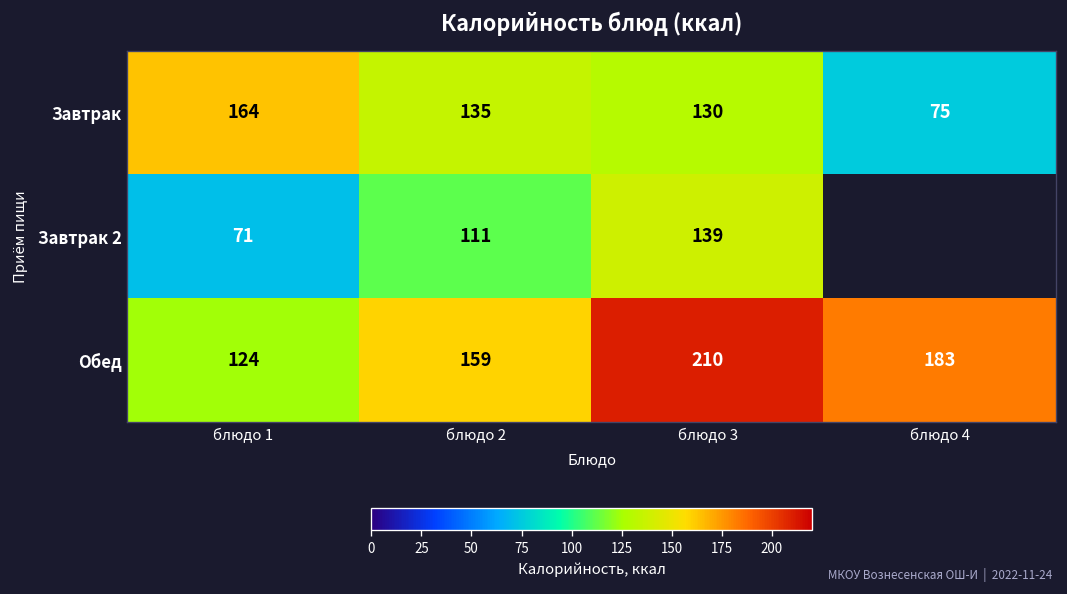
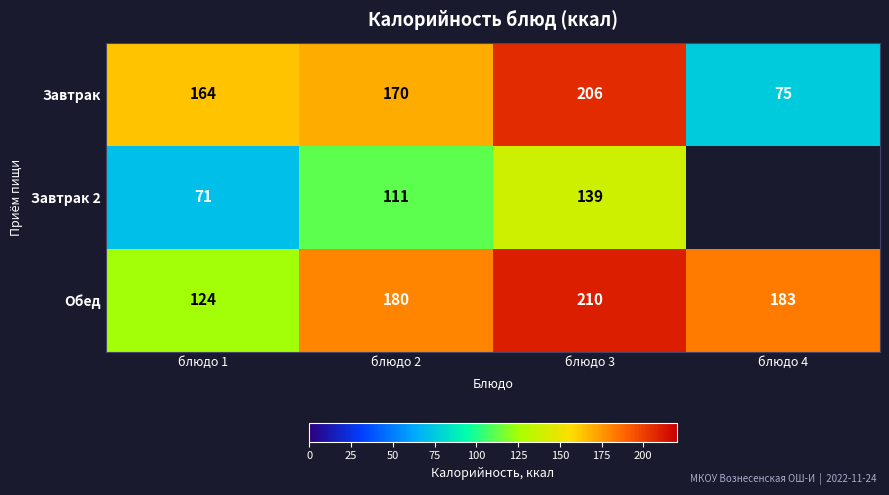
  {
    "Завтрак": {
      "блюдо 1": 164,
-     "блюдо 2": 135,
-     "блюдо 3": 130,
+     "блюдо 2": 170,
+     "блюдо 3": 206,
      "блюдо 4": 75
    },
    "Завтрак 2": {
      "блюдо 1": 71,
      "блюдо 2": 111,
      "блюдо 3": 139
    },
    "Обед": {
      "блюдо 1": 124,
-     "блюдо 2": 159,
+     "блюдо 2": 180,
      "блюдо 3": 210,
      "блюдо 4": 183
    }
  }
